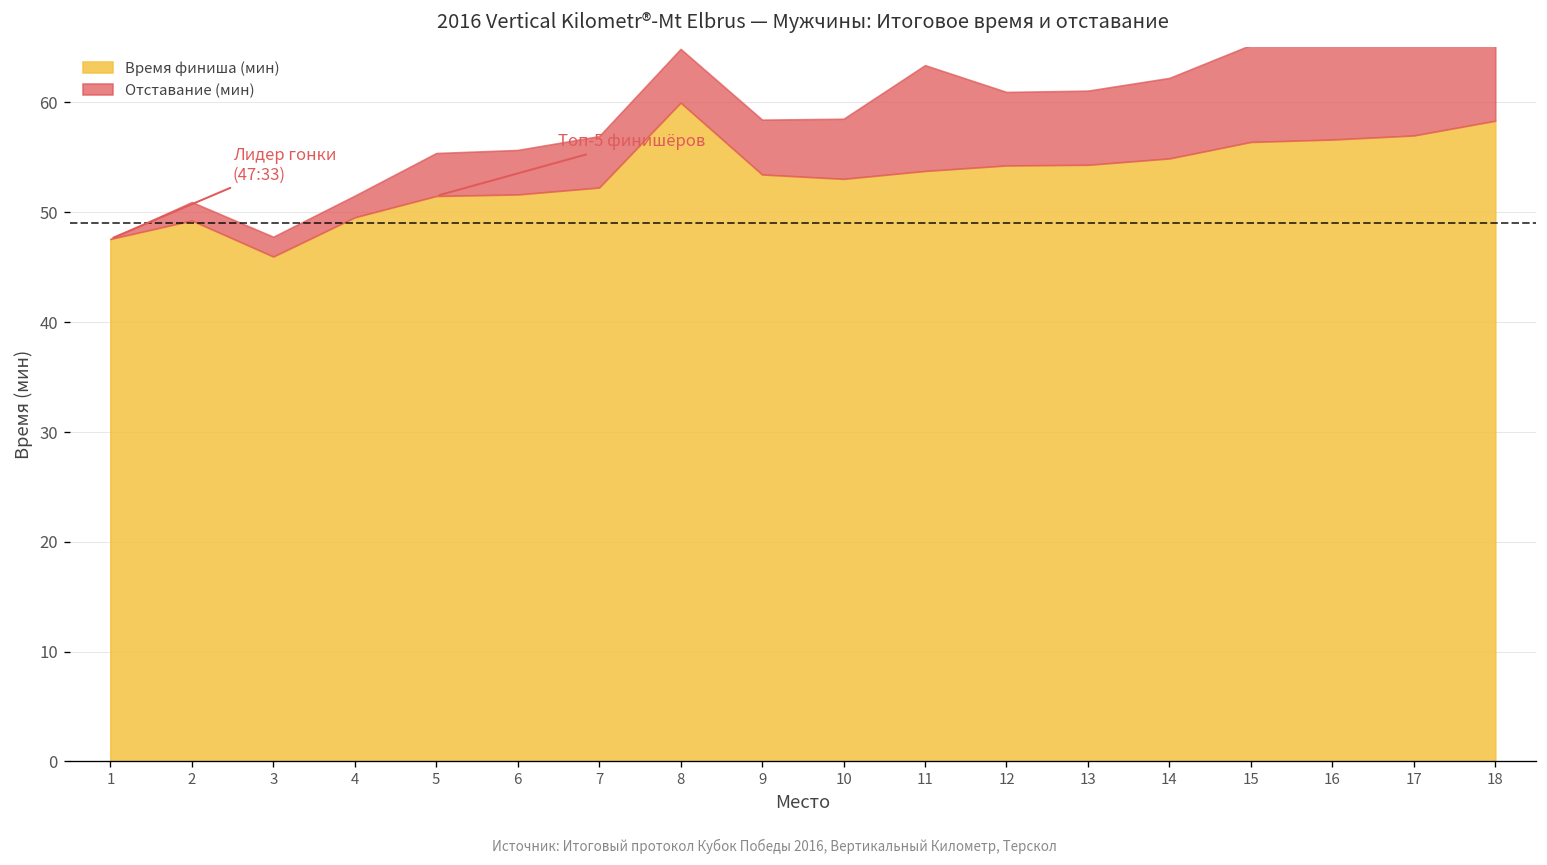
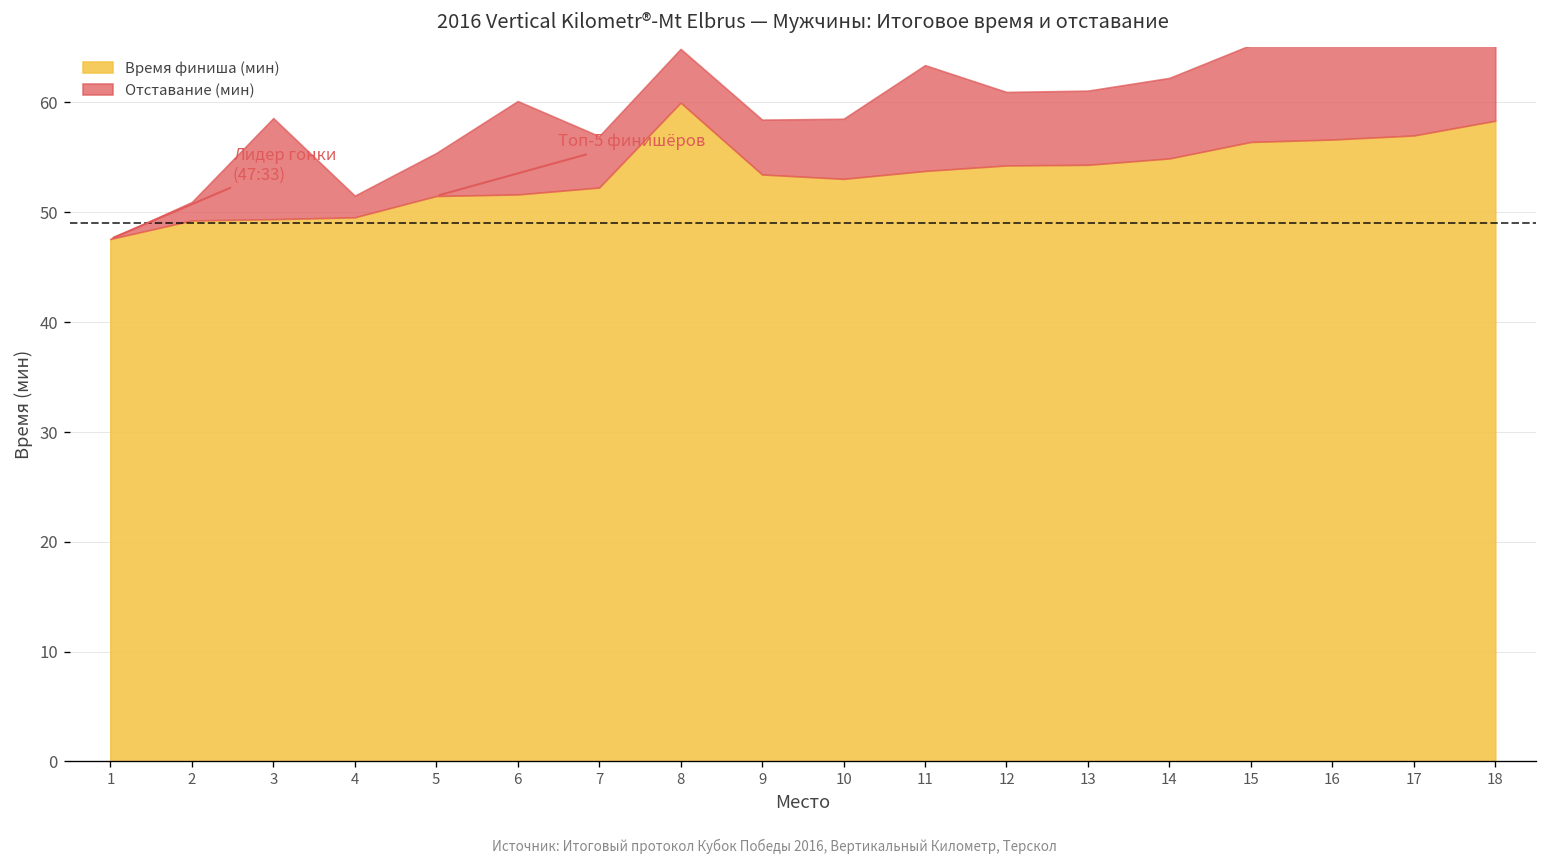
  {
    "Время финиша (мин)": {
-     "3": 46,
+     "3": 49,
      "4": 50,
      "5": 51,
      "6": 52,
      "7": 52,
      "8": 60,
      "9": 53,
      "10": 53,
      "11": 54,
      "12": 54,
      "13": 54,
      "14": 55,
      "15": 56,
      "16": 57,
      "17": 57,
      "18": 58
    },
    "Отставание (мин)": {
-     "3": 2,
+     "3": 9,
      "4": 2,
      "5": 4,
-     "6": 4,
+     "6": 9,
      "7": 5,
      "8": 5,
      "9": 5,
      "10": 5,
      "11": 10,
      "12": 7,
      "13": 7,
      "14": 7,
      "15": 9
    }
  }
